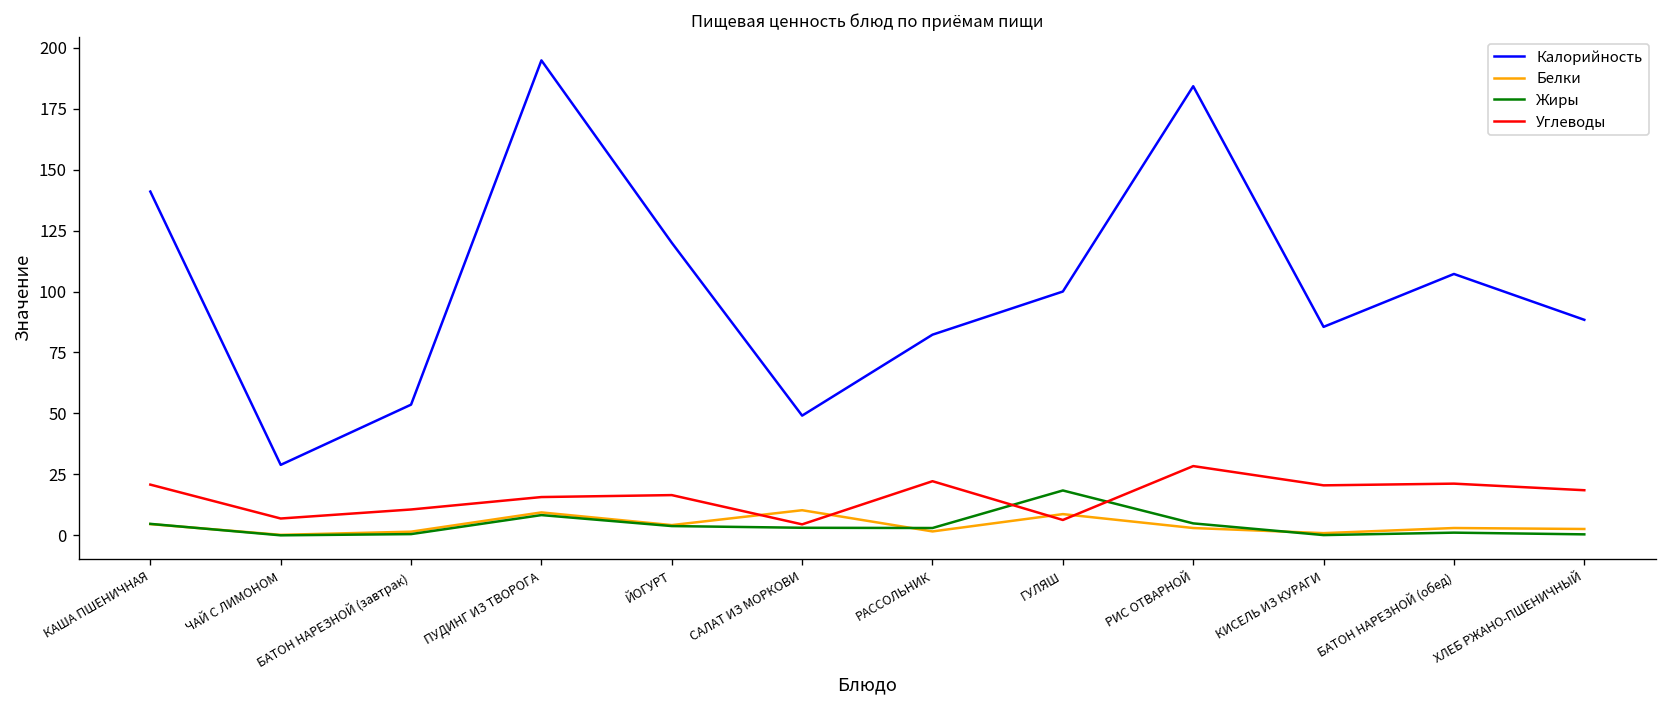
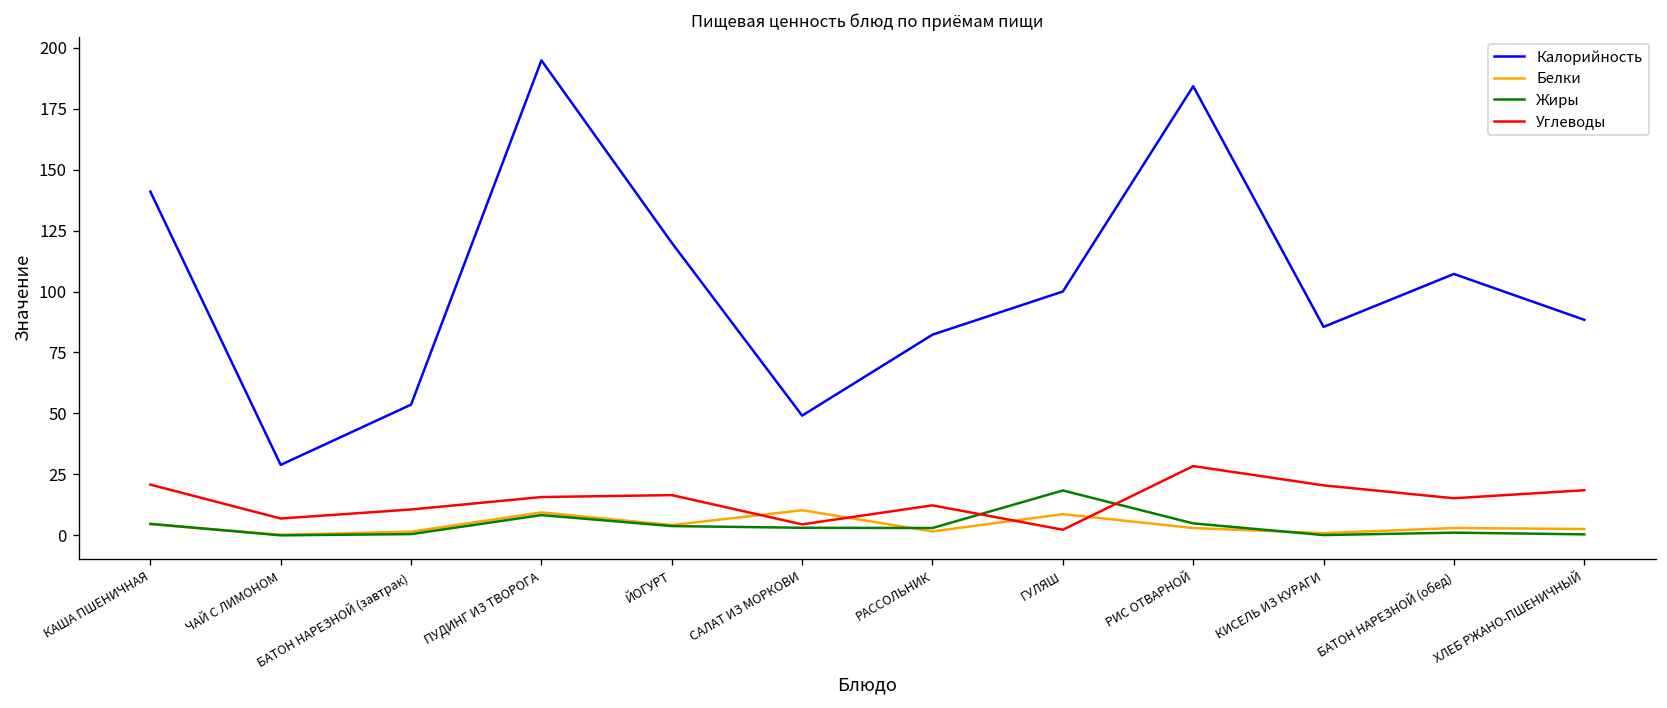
  {
    "Калорийность": {
      "КАША ПШЕНИЧНАЯ": 141,
      "ЧАЙ С ЛИМОНОМ": 29,
      "БАТОН НАРЕЗНОЙ (завтрак)": 54,
      "ПУДИНГ ИЗ ТВОРОГА": 195,
      "ЙОГУРТ": 120,
      "САЛАТ ИЗ МОРКОВИ": 49,
      "РАССОЛЬНИК": 82,
      "ГУЛЯШ": 100,
      "РИС ОТВАРНОЙ": 184,
      "КИСЕЛЬ ИЗ КУРАГИ": 86,
      "БАТОН НАРЕЗНОЙ (обед)": 107,
      "ХЛЕБ РЖАНО-ПШЕНИЧНЫЙ": 88
    },
    "Белки": {
      "САЛАТ ИЗ МОРКОВИ": 10,
      "РАССОЛЬНИК": 2,
      "ГУЛЯШ": 9,
      "РИС ОТВАРНОЙ": 3,
      "БАТОН НАРЕЗНОЙ (обед)": 3,
      "ХЛЕБ РЖАНО-ПШЕНИЧНЫЙ": 3
    },
    "Жиры": {
      "САЛАТ ИЗ МОРКОВИ": 3,
      "РАССОЛЬНИК": 3,
      "ГУЛЯШ": 18,
      "РИС ОТВАРНОЙ": 5,
      "БАТОН НАРЕЗНОЙ (обед)": 1,
      "ХЛЕБ РЖАНО-ПШЕНИЧНЫЙ": 0
    },
    "Углеводы": {
      "КАША ПШЕНИЧНАЯ": 21,
      "ЧАЙ С ЛИМОНОМ": 7,
      "БАТОН НАРЕЗНОЙ (завтрак)": 11,
      "ПУДИНГ ИЗ ТВОРОГА": 16,
      "ЙОГУРТ": 17,
      "САЛАТ ИЗ МОРКОВИ": 5,
-     "РАССОЛЬНИК": 22,
-     "ГУЛЯШ": 6,
+     "РАССОЛЬНИК": 12,
+     "ГУЛЯШ": 2,
      "РИС ОТВАРНОЙ": 28,
      "КИСЕЛЬ ИЗ КУРАГИ": 21,
-     "БАТОН НАРЕЗНОЙ (обед)": 21,
+     "БАТОН НАРЕЗНОЙ (обед)": 15,
      "ХЛЕБ РЖАНО-ПШЕНИЧНЫЙ": 19
    }
  }
